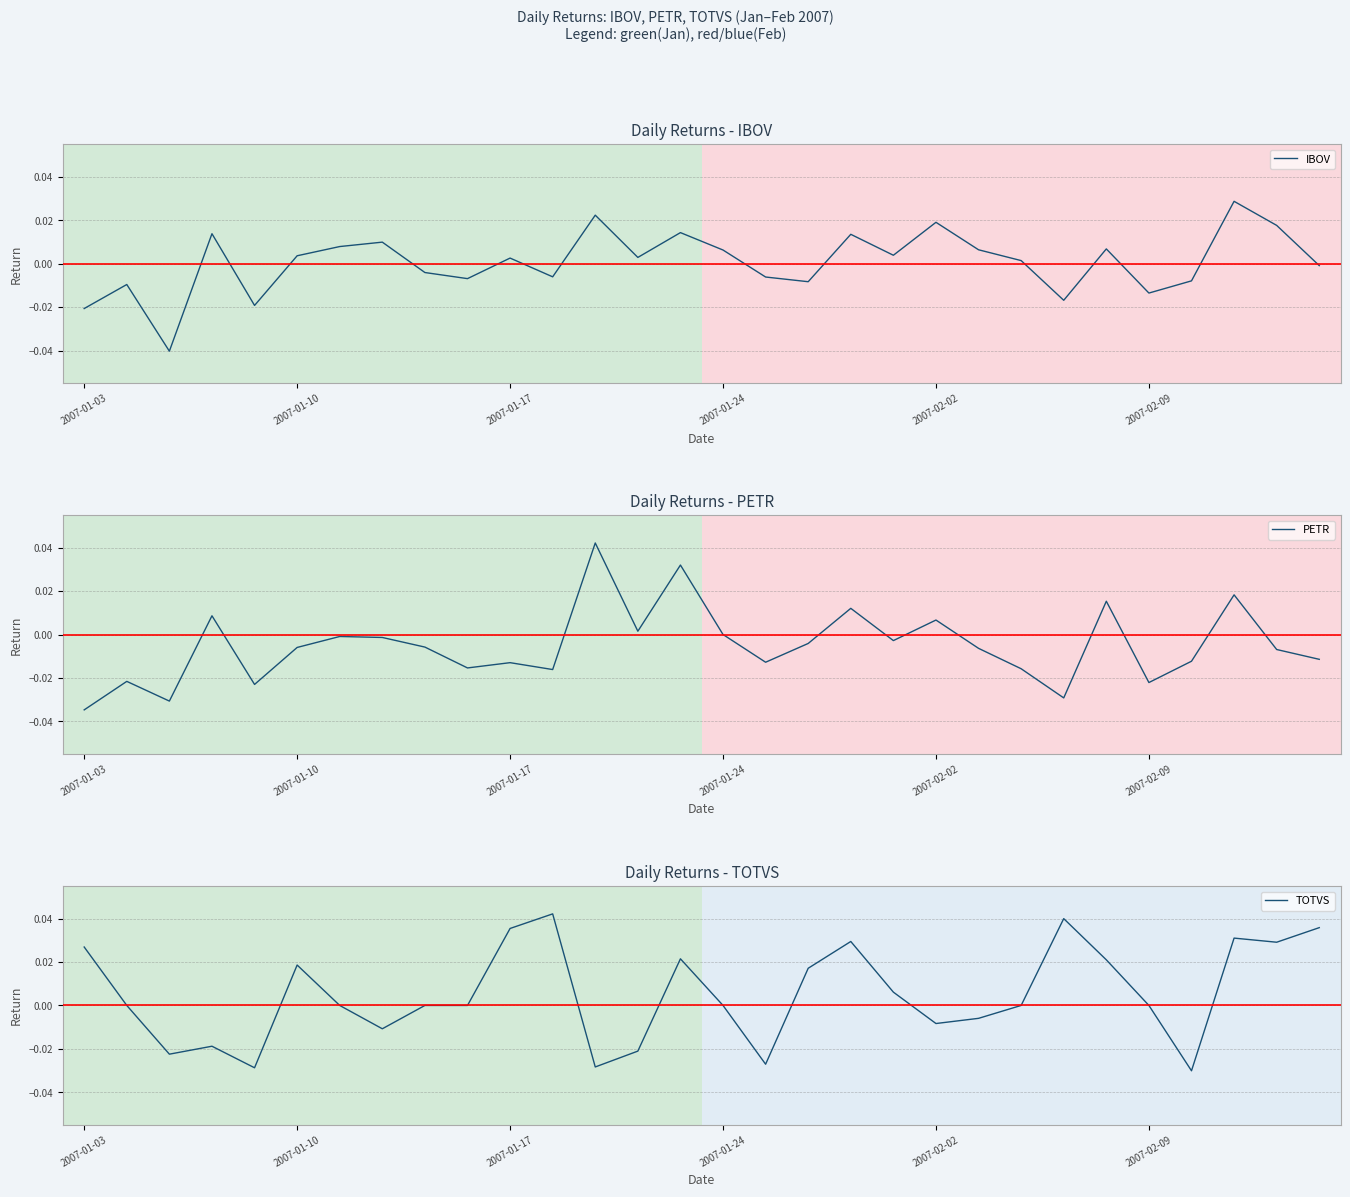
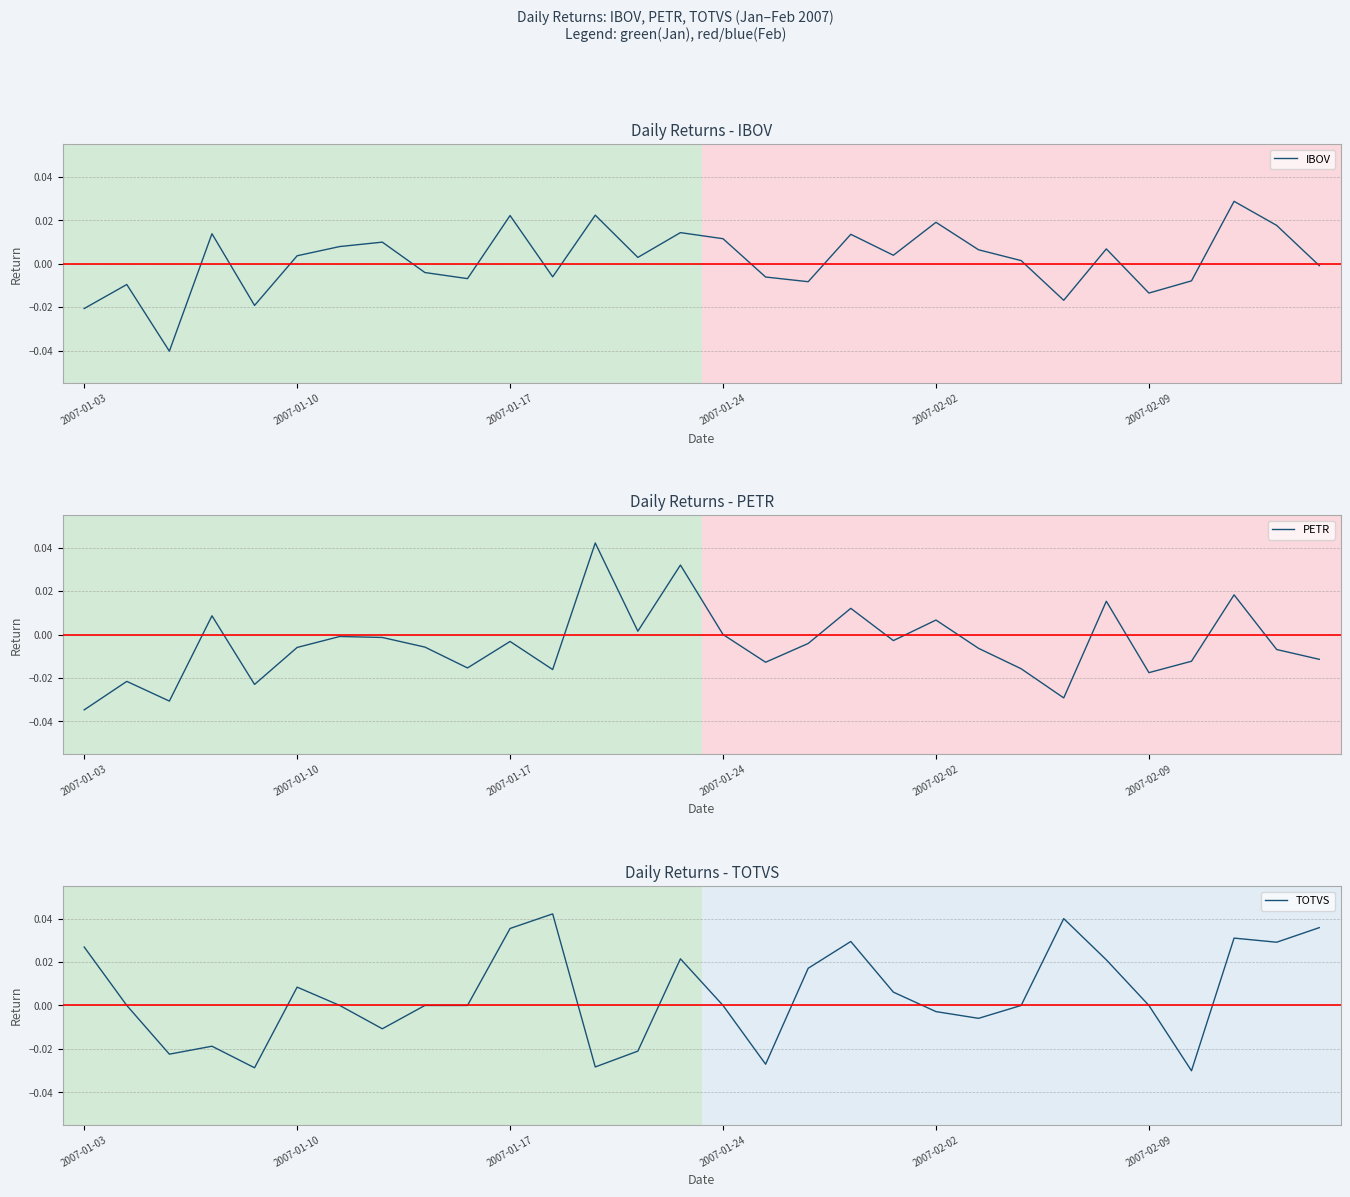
  {
    "Daily Returns - IBOV": {
      "2007-01-03": -0.021,
      "2007-01-10": 0.004,
-     "2007-01-17": 0.003,
-     "2007-01-24": 0.006,
+     "2007-01-17": 0.022,
+     "2007-01-24": 0.012,
      "2007-02-02": 0.019,
      "2007-02-09": -0.014
    },
    "Daily Returns - PETR": {
      "2007-01-03": -0.035,
      "2007-01-10": -0.006,
-     "2007-01-17": -0.013,
+     "2007-01-17": -0.003,
      "2007-01-24": 0.000,
      "2007-02-02": 0.007,
-     "2007-02-09": -0.022
+     "2007-02-09": -0.018
    },
    "Daily Returns - TOTVS": {
      "2007-01-03": 0.027,
-     "2007-01-10": 0.019,
+     "2007-01-10": 0.008,
      "2007-01-17": 0.035,
      "2007-01-24": 0.000,
-     "2007-02-02": -0.008,
+     "2007-02-02": -0.003,
      "2007-02-09": 0.000
    }
  }
